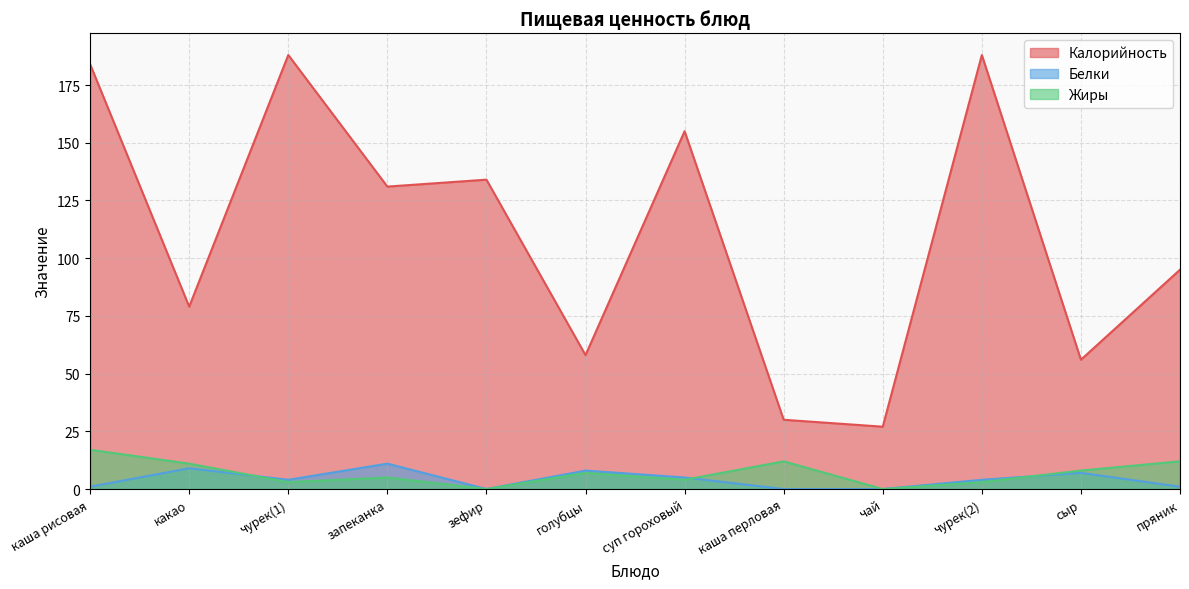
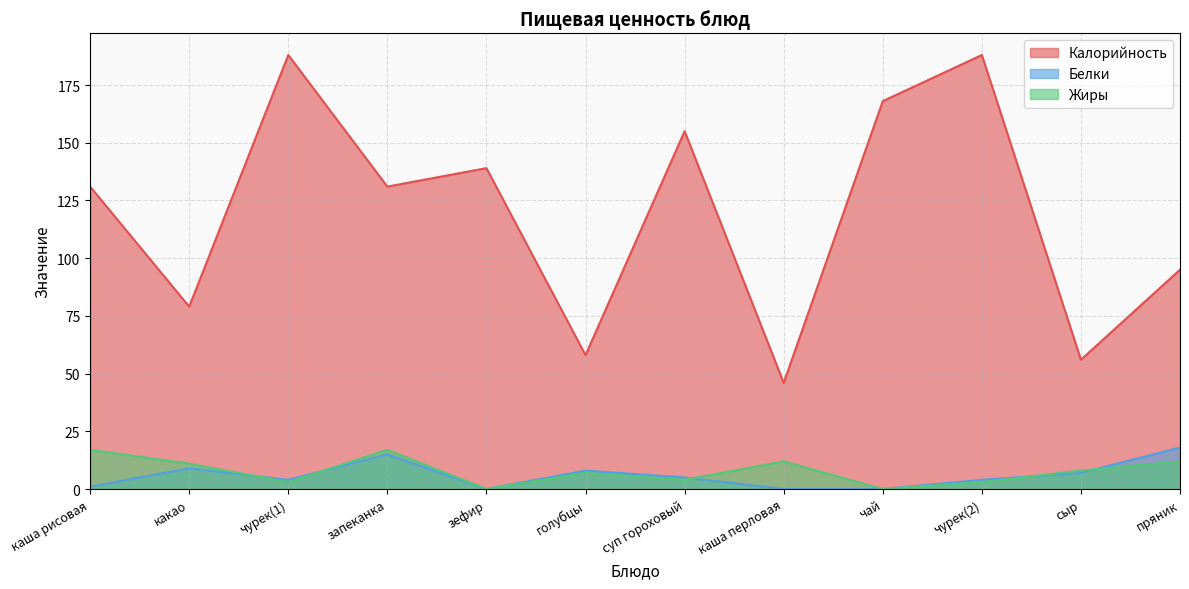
  {
    "Калорийность": {
-     "каша рисовая": 184,
+     "каша рисовая": 131,
      "какао": 79,
      "чурек(1)": 188,
      "запеканка": 131,
-     "зефир": 134,
+     "зефир": 139,
      "голубцы": 58,
      "суп гороховый": 155,
-     "каша перловая": 30,
-     "чай": 27,
+     "каша перловая": 46,
+     "чай": 168,
      "чурек(2)": 188,
      "сыр": 56,
      "пряник": 95
    },
    "Белки": {
      "каша рисовая": 1,
      "какао": 9,
-     "запеканка": 11,
+     "запеканка": 15,
      "каша перловая": 0,
-     "пряник": 1
+     "пряник": 18
    },
    "Жиры": {
      "каша рисовая": 17,
      "какао": 11,
-     "запеканка": 5,
+     "запеканка": 17,
      "каша перловая": 12,
      "пряник": 12
    }
  }
